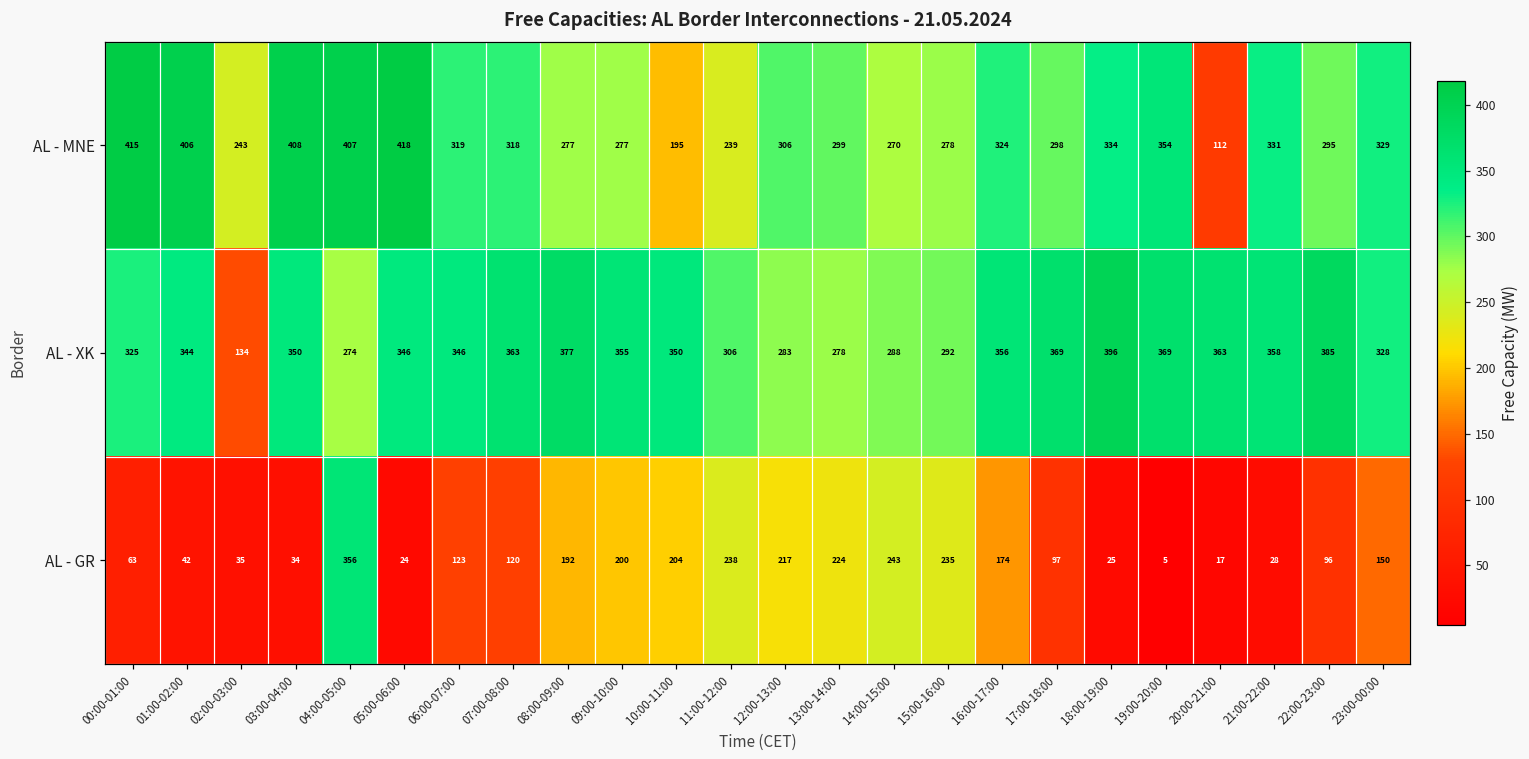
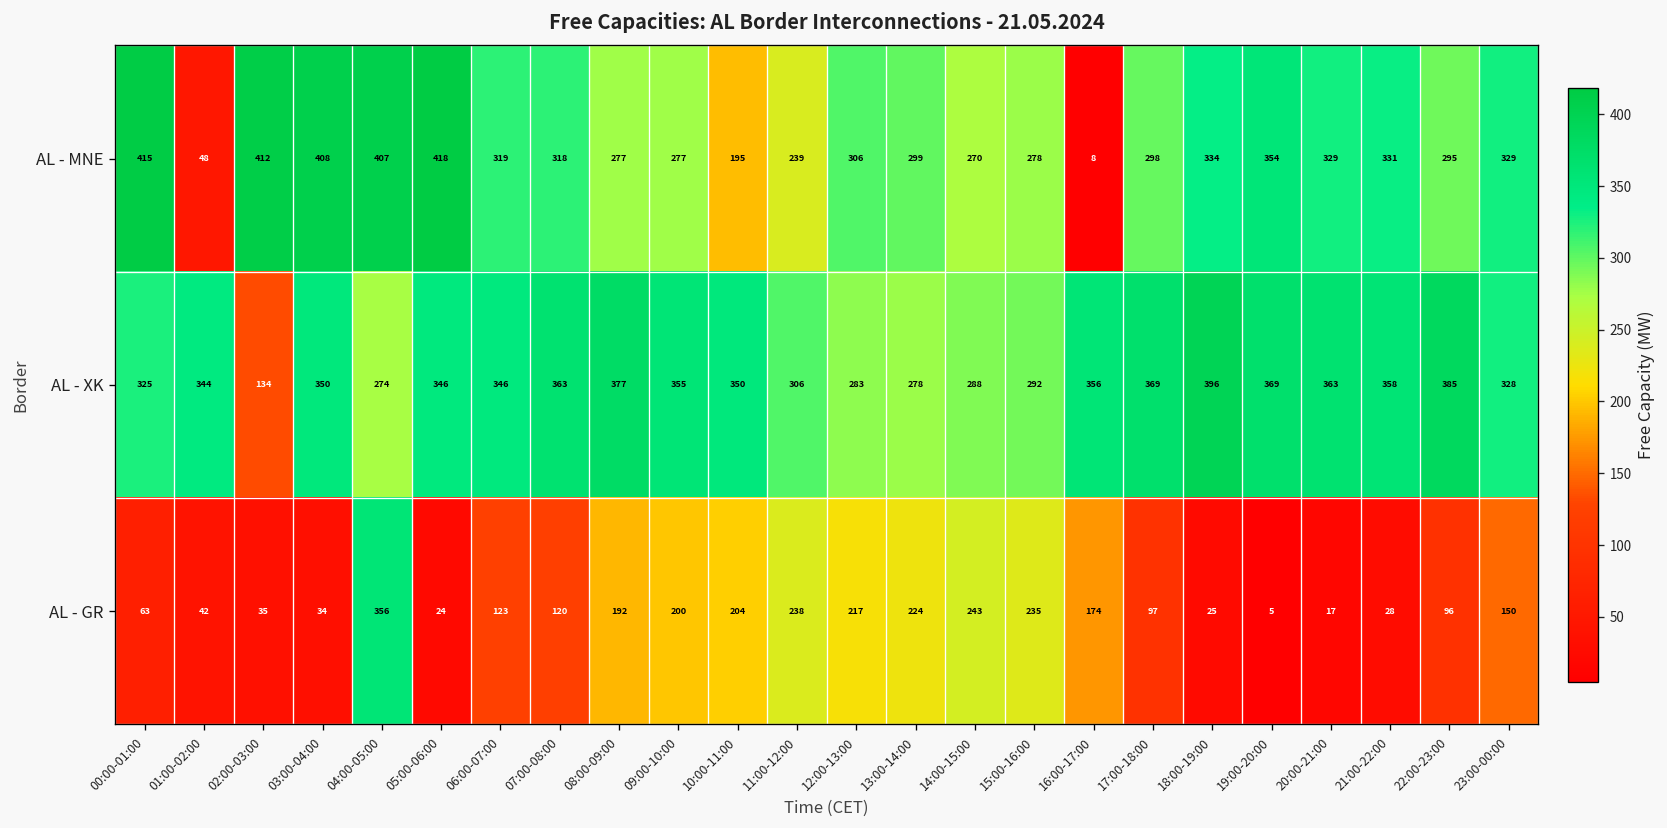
  {
    "AL - MNE": {
      "00:00-01:00": 415,
-     "01:00-02:00": 406,
-     "02:00-03:00": 243,
+     "01:00-02:00": 48,
+     "02:00-03:00": 412,
      "03:00-04:00": 408,
      "04:00-05:00": 407,
      "05:00-06:00": 418,
      "06:00-07:00": 319,
      "07:00-08:00": 318,
      "08:00-09:00": 277,
      "09:00-10:00": 277,
      "10:00-11:00": 195,
      "11:00-12:00": 239,
      "12:00-13:00": 306,
      "13:00-14:00": 299,
      "14:00-15:00": 270,
      "15:00-16:00": 278,
-     "16:00-17:00": 324,
+     "16:00-17:00": 8,
      "17:00-18:00": 298,
      "18:00-19:00": 334,
      "19:00-20:00": 354,
-     "20:00-21:00": 112,
+     "20:00-21:00": 329,
      "21:00-22:00": 331,
      "22:00-23:00": 295,
      "23:00-00:00": 329
    },
    "AL - XK": {
      "00:00-01:00": 325,
      "01:00-02:00": 344,
      "02:00-03:00": 134,
      "03:00-04:00": 350,
      "04:00-05:00": 274,
      "05:00-06:00": 346,
      "06:00-07:00": 346,
      "07:00-08:00": 363,
      "08:00-09:00": 377,
      "09:00-10:00": 355,
      "10:00-11:00": 350,
      "11:00-12:00": 306,
      "12:00-13:00": 283,
      "13:00-14:00": 278,
      "14:00-15:00": 288,
      "15:00-16:00": 292,
      "16:00-17:00": 356,
      "17:00-18:00": 369,
      "18:00-19:00": 396,
      "19:00-20:00": 369,
      "20:00-21:00": 363,
      "21:00-22:00": 358,
      "22:00-23:00": 385,
      "23:00-00:00": 328
    },
    "AL - GR": {
      "00:00-01:00": 63,
      "01:00-02:00": 42,
      "02:00-03:00": 35,
      "03:00-04:00": 34,
      "04:00-05:00": 356,
      "05:00-06:00": 24,
      "06:00-07:00": 123,
      "07:00-08:00": 120,
      "08:00-09:00": 192,
      "09:00-10:00": 200,
      "10:00-11:00": 204,
      "11:00-12:00": 238,
      "12:00-13:00": 217,
      "13:00-14:00": 224,
      "14:00-15:00": 243,
      "15:00-16:00": 235,
      "16:00-17:00": 174,
      "17:00-18:00": 97,
      "18:00-19:00": 25,
      "19:00-20:00": 5,
      "20:00-21:00": 17,
      "21:00-22:00": 28,
      "22:00-23:00": 96,
      "23:00-00:00": 150
    }
  }
